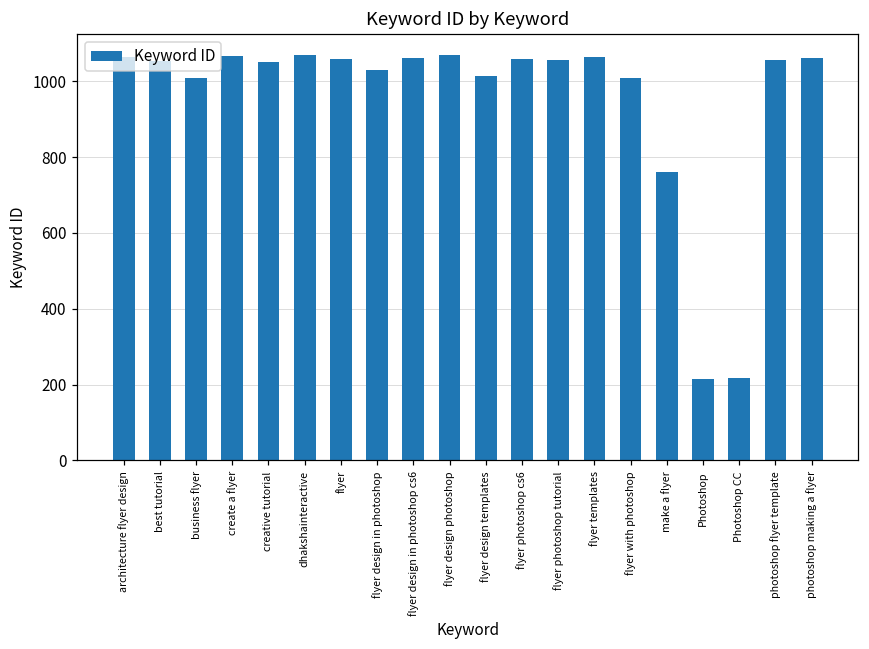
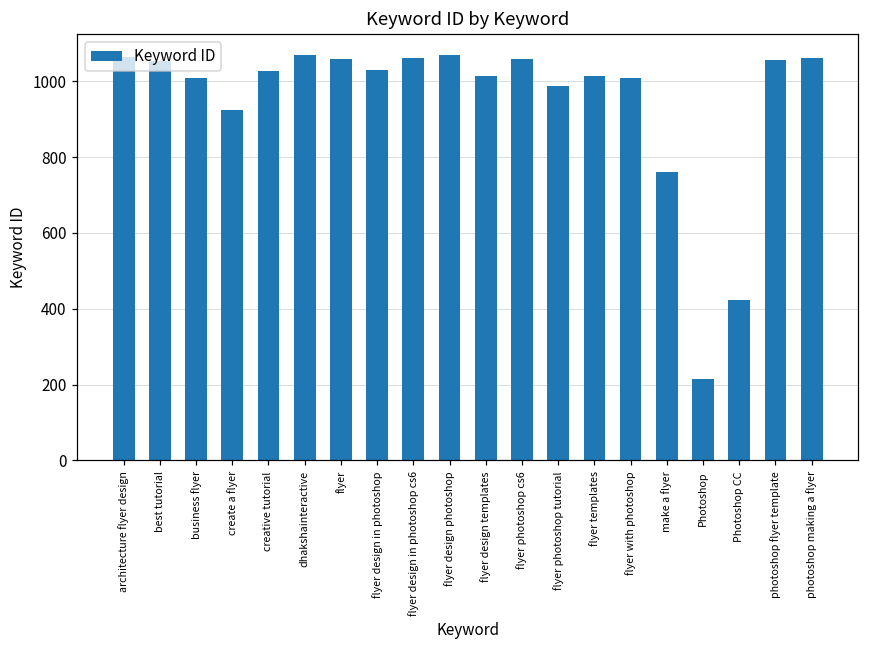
  {
    "business flyer": 1010,
-   "create a flyer": 1070,
-   "creative tutorial": 1050,
+   "create a flyer": 920,
+   "creative tutorial": 1030,
    "dhakshainteractive": 1070,
    "flyer": 1060,
    "flyer design in photoshop": 1030,
    "flyer design in photoshop cs6": 1060,
    "flyer design photoshop": 1070,
    "flyer design templates": 1010,
    "flyer photoshop cs6": 1060,
-   "flyer photoshop tutorial": 1060,
-   "flyer templates": 1070,
+   "flyer photoshop tutorial": 990,
+   "flyer templates": 1010,
    "flyer with photoshop": 1010,
    "make a flyer": 760,
    "Photoshop": 210,
-   "Photoshop CC": 220,
+   "Photoshop CC": 420,
    "photoshop flyer template": 1060,
    "photoshop making a flyer": 1060
  }
